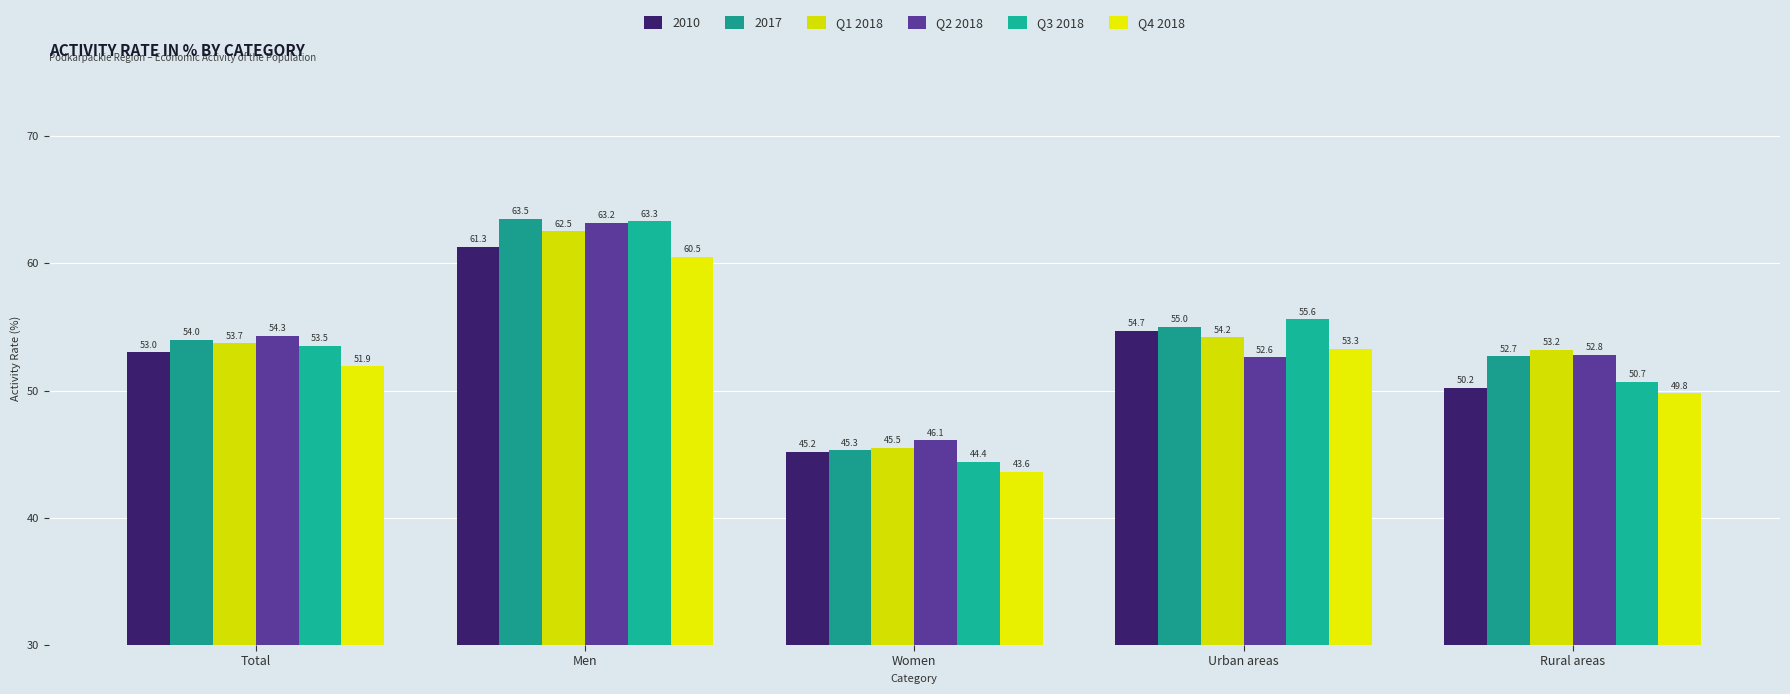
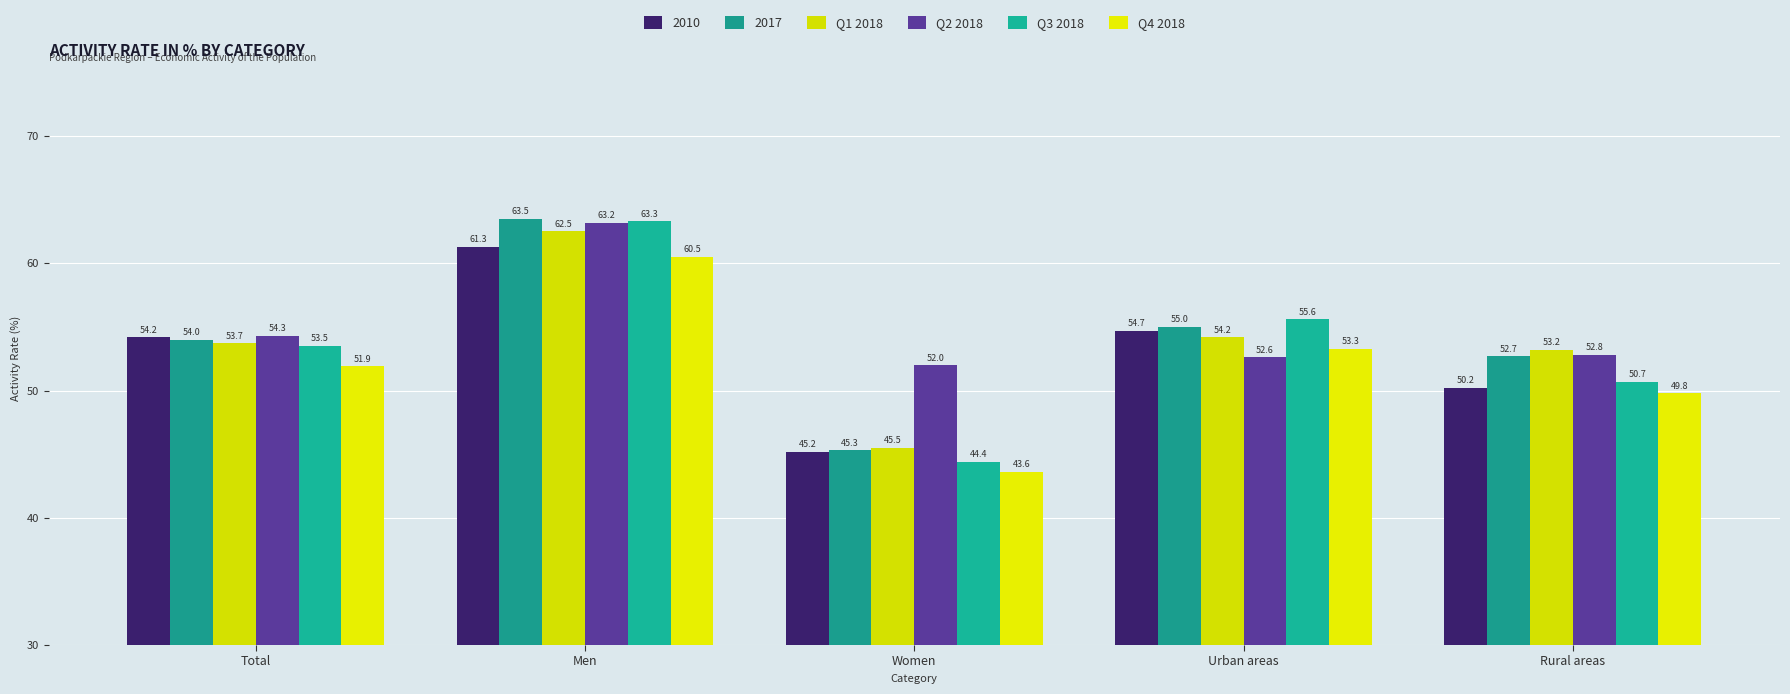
  {
    "2010": {
-     "Total": 53.0,
+     "Total": 54.2,
      "Men": 61.3,
      "Women": 45.2,
      "Urban areas": 54.7,
      "Rural areas": 50.2
    },
    "Q2 2018": {
      "Total": 54.3,
      "Men": 63.2,
-     "Women": 46.1,
+     "Women": 52.0,
      "Urban areas": 52.6,
      "Rural areas": 52.8
    }
  }
